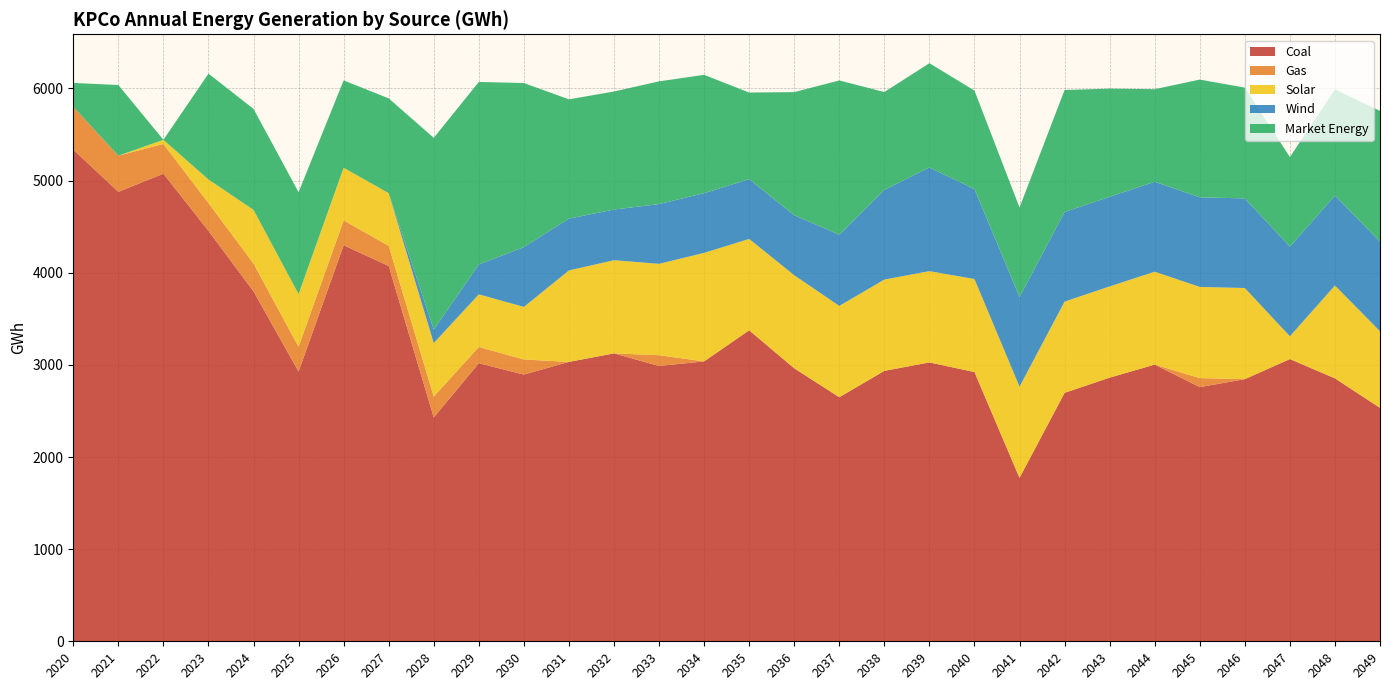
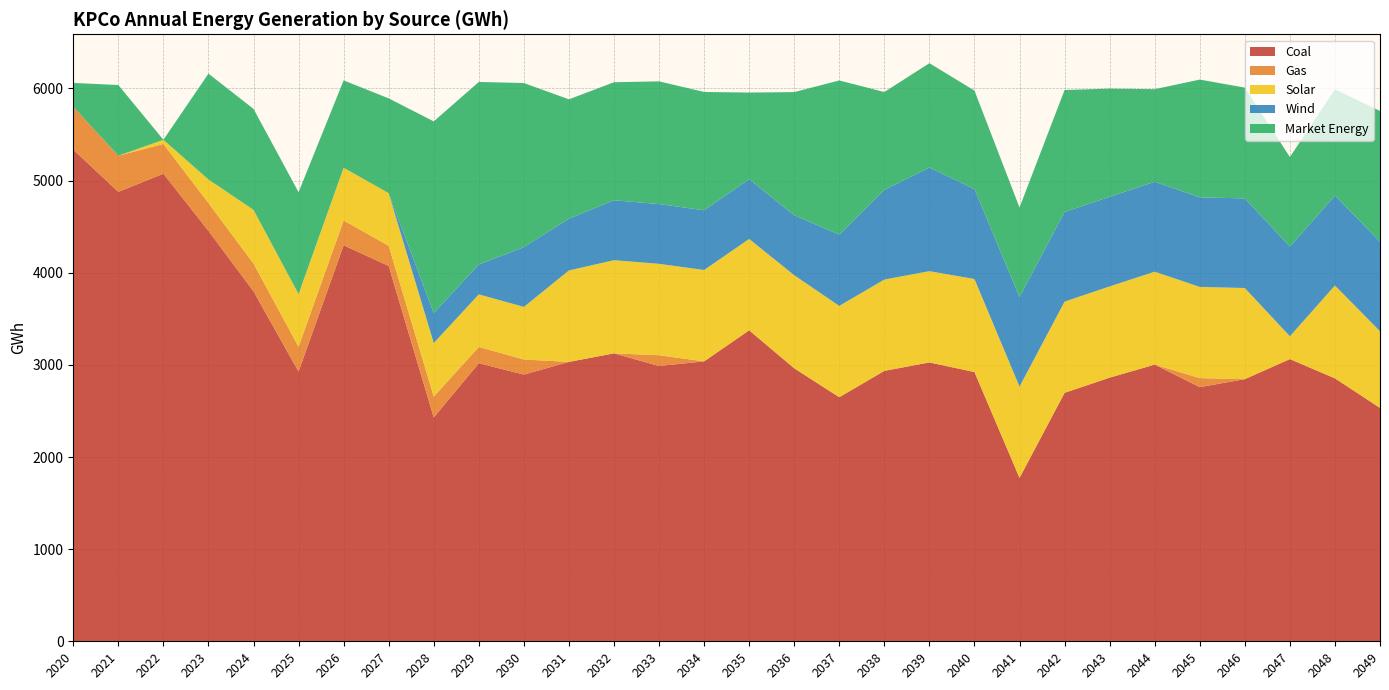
  {
    "Coal": {
      "2020": 5300,
      "2021": 4900,
      "2022": 5100,
      "2023": 4500,
      "2024": 3800,
      "2025": 2900,
      "2026": 4300,
      "2027": 4100,
      "2028": 2400,
      "2029": 3000,
      "2030": 2900,
      "2033": 3000,
      "2045": 2800
    },
    "Gas": {
      "2022": 300,
      "2023": 300,
      "2024": 300,
      "2025": 300,
      "2026": 300,
      "2027": 200,
      "2028": 200,
      "2029": 200,
      "2030": 200,
      "2033": 100,
      "2045": 100
    },
    "Solar": {
      "2028": 600,
      "2029": 600,
      "2030": 600,
      "2031": 1000,
      "2032": 1000,
      "2033": 1000,
-     "2034": 1200,
+     "2034": 1000,
      "2035": 1000,
      "2036": 1000,
      "2037": 1000,
      "2038": 1000,
      "2039": 1000,
      "2040": 1000,
      "2041": 1000,
      "2042": 1000,
      "2043": 1000,
      "2044": 1000,
      "2045": 1000,
      "2046": 1000,
      "2047": 200,
      "2048": 1000,
      "2049": 800
    },
    "Wind": {
-     "2028": 100,
+     "2028": 300,
      "2029": 300,
      "2030": 600,
      "2031": 600,
-     "2032": 500,
+     "2032": 700,
      "2033": 600,
      "2034": 600,
      "2035": 600,
      "2036": 700,
      "2037": 800,
      "2038": 1000,
      "2039": 1100,
      "2040": 1000,
      "2041": 1000,
      "2042": 1000,
      "2043": 1000,
      "2044": 1000,
      "2045": 1000,
      "2046": 1000,
      "2047": 1000,
      "2048": 1000,
      "2049": 1000
    },
    "Market Energy": {
      "2020": 300,
      "2021": 800,
      "2023": 1100,
      "2024": 1100,
      "2025": 1100,
      "2026": 900,
      "2027": 1000,
      "2028": 2100,
      "2029": 2000,
      "2030": 1800,
      "2031": 1300,
      "2032": 1300,
      "2033": 1300,
      "2034": 1300,
      "2035": 900,
      "2036": 1300,
      "2037": 1700,
      "2038": 1100,
      "2039": 1100,
      "2040": 1100,
      "2041": 1000,
      "2042": 1300,
      "2043": 1200,
      "2044": 1000,
      "2045": 1300,
      "2046": 1200,
      "2047": 1000,
      "2049": 1400
    }
  }
